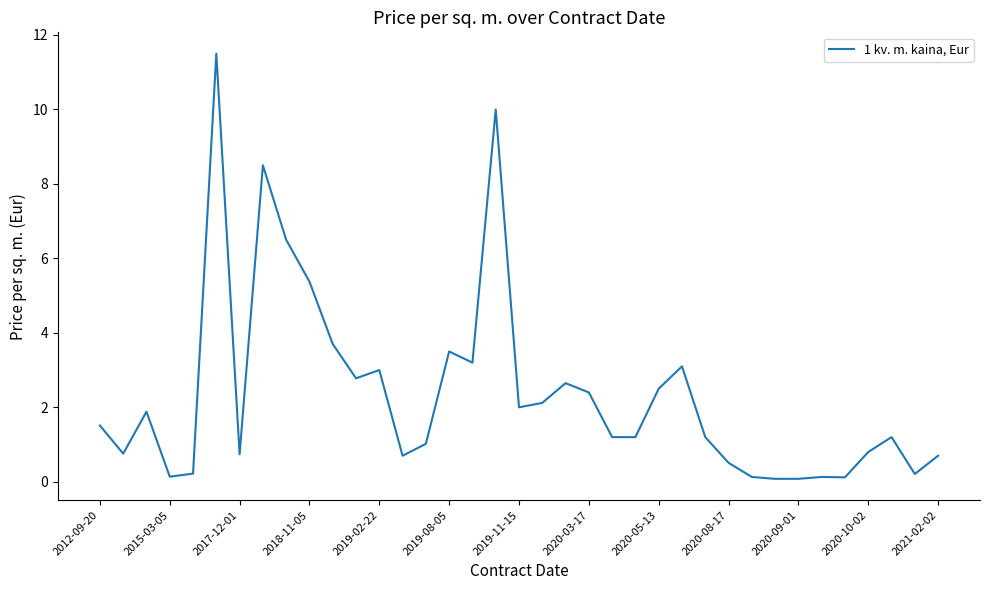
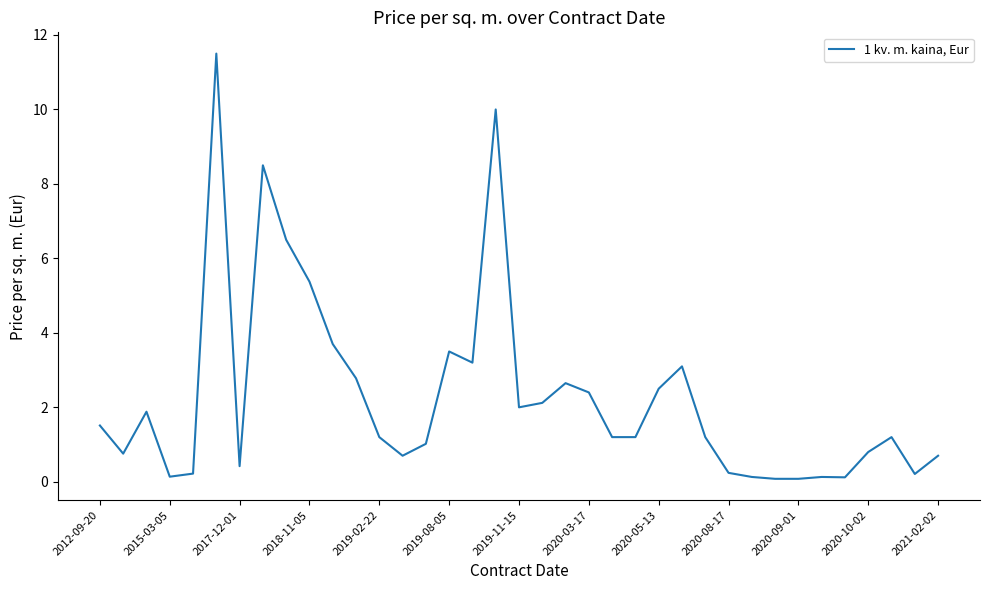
  {
    "2015-03-05": 0.1,
-   "2017-12-01": 0.7,
+   "2017-12-01": 0.4,
    "2018-11-05": 5.4,
-   "2019-02-22": 3.0,
+   "2019-02-22": 1.2,
    "2019-11-15": 2.0,
    "2020-03-17": 2.4,
    "2020-05-13": 2.5,
-   "2020-08-17": 0.5,
+   "2020-08-17": 0.2,
    "2020-10-02": 0.8,
    "2021-02-02": 0.7
  }
